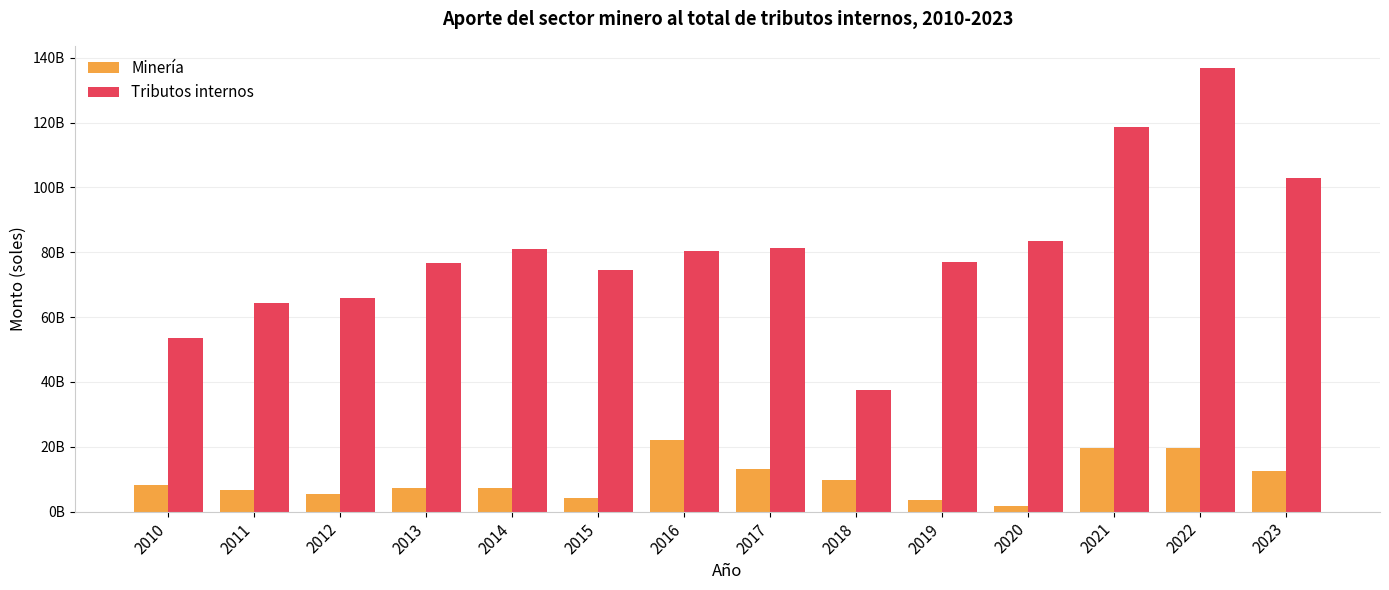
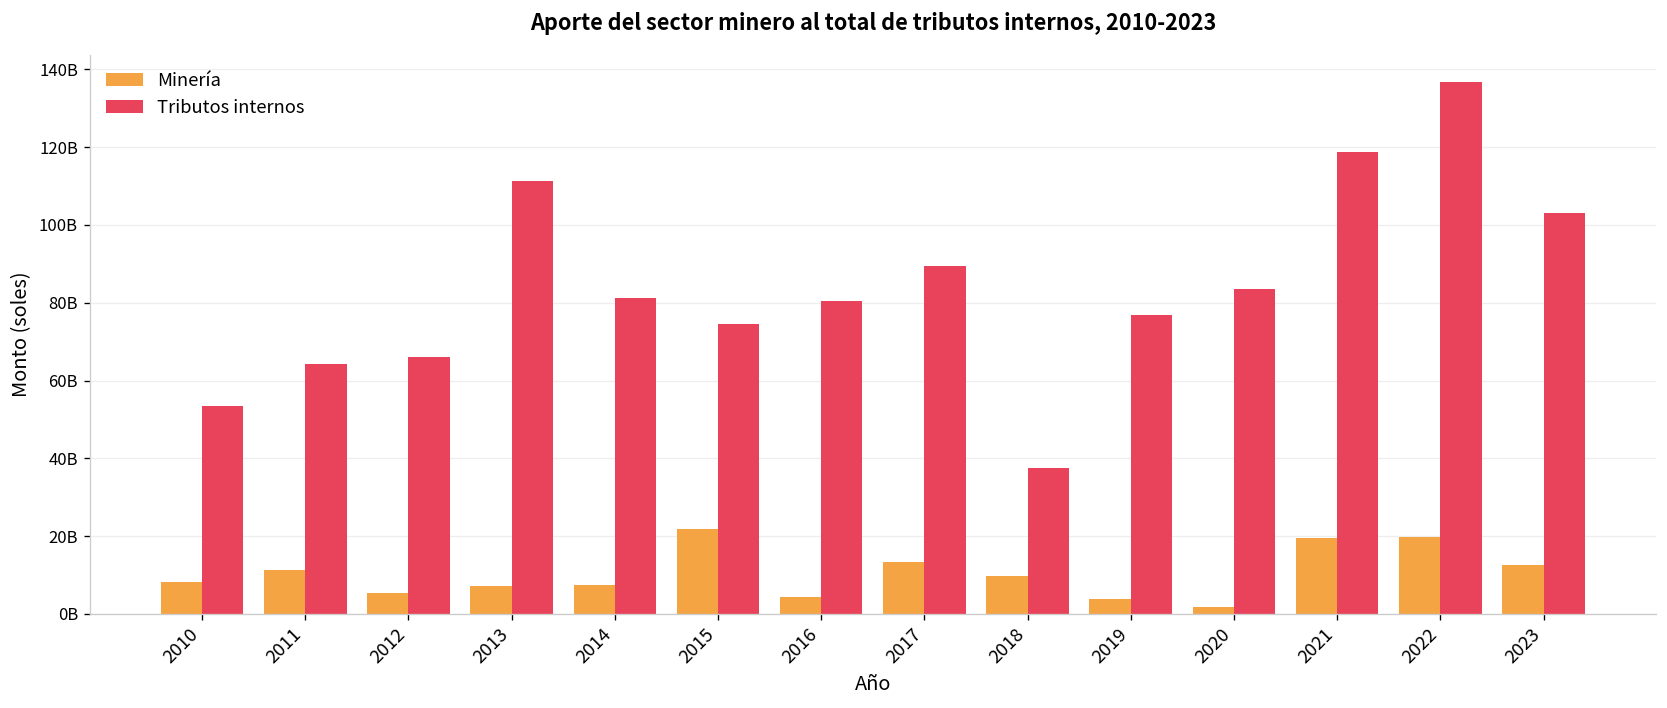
  {
    "Minería": {
      "2010": 8000000000,
-     "2011": 7000000000,
+     "2011": 11000000000,
      "2012": 5000000000,
      "2013": 7000000000,
      "2014": 7000000000,
-     "2015": 4000000000,
-     "2016": 22000000000,
+     "2015": 22000000000,
+     "2016": 4000000000,
      "2017": 13000000000,
      "2018": 10000000000,
      "2019": 4000000000,
      "2020": 2000000000,
      "2021": 20000000000,
      "2022": 20000000000,
      "2023": 13000000000
    },
    "Tributos internos": {
      "2010": 54000000000,
      "2011": 64000000000,
      "2012": 66000000000,
-     "2013": 77000000000,
+     "2013": 111000000000,
      "2014": 81000000000,
      "2015": 74000000000,
      "2016": 80000000000,
-     "2017": 81000000000,
+     "2017": 89000000000,
      "2018": 37000000000,
      "2019": 77000000000,
      "2020": 83000000000,
      "2021": 119000000000,
      "2022": 137000000000,
      "2023": 103000000000
    }
  }
